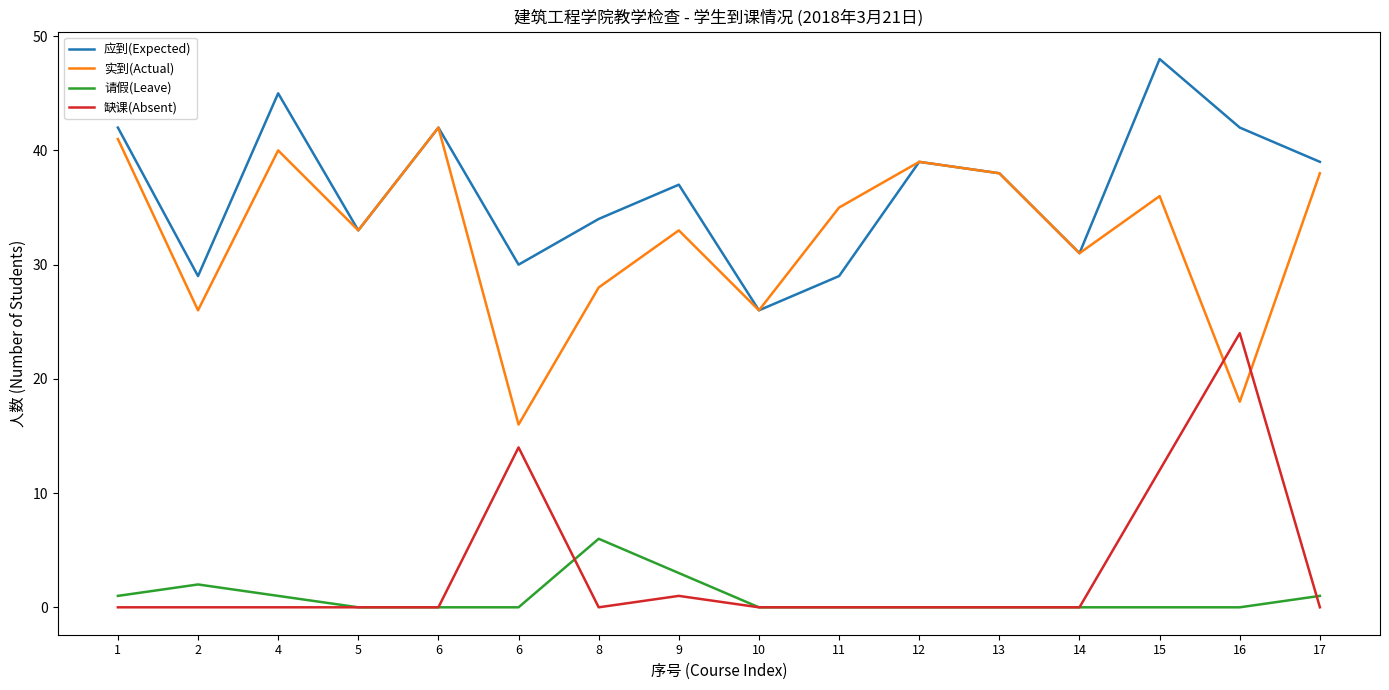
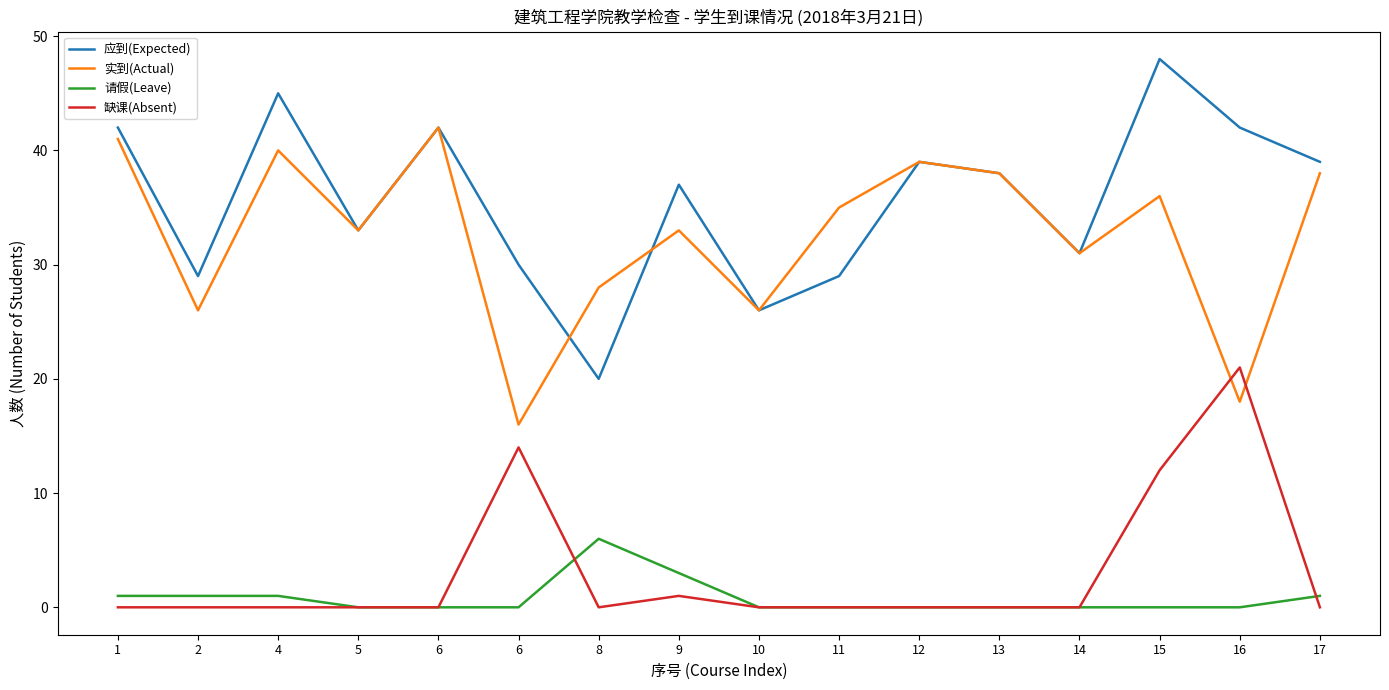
  {
    "应到(Expected)": {
      "1": 42,
      "2": 29,
      "4": 45,
-     "8": 34,
+     "8": 20,
      "9": 37,
      "11": 29,
      "15": 48,
      "16": 42,
      "17": 39
    },
    "实到(Actual)": {
      "1": 41,
      "2": 26,
      "4": 40,
      "8": 28,
      "9": 33,
      "11": 35,
      "15": 36,
      "16": 18,
      "17": 38
    },
    "请假(Leave)": {
      "1": 1,
-     "2": 2,
+     "2": 1,
      "4": 1,
      "8": 6,
      "9": 3,
      "15": 0,
      "16": 0,
      "17": 1
    },
    "缺课(Absent)": {
      "1": 0,
      "2": 0,
      "4": 0,
      "8": 0,
      "9": 1,
      "15": 12,
-     "16": 24,
+     "16": 21,
      "17": 0
    }
  }
